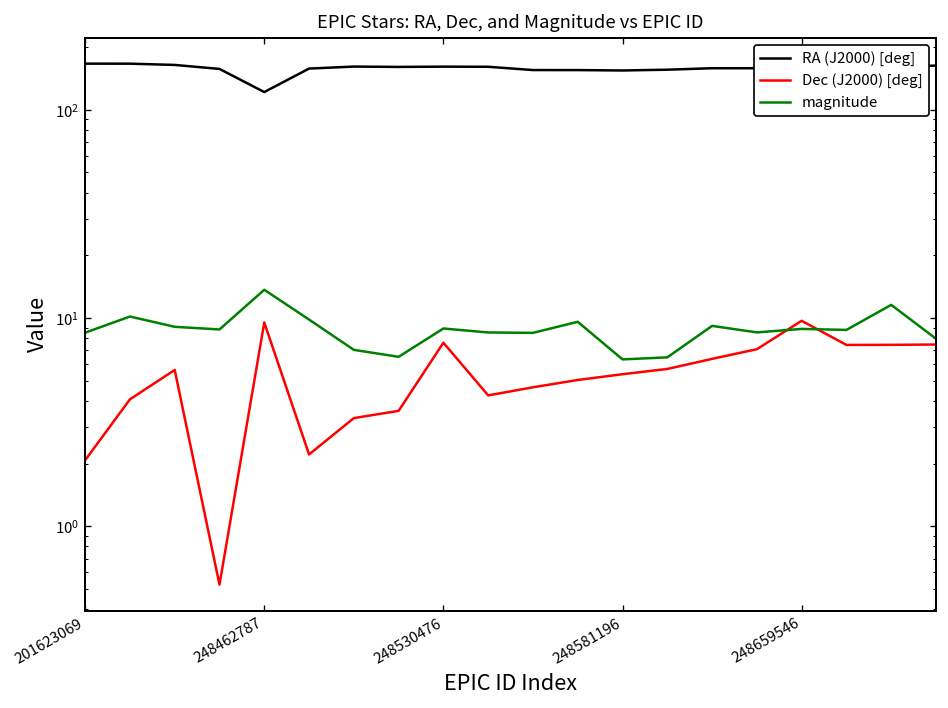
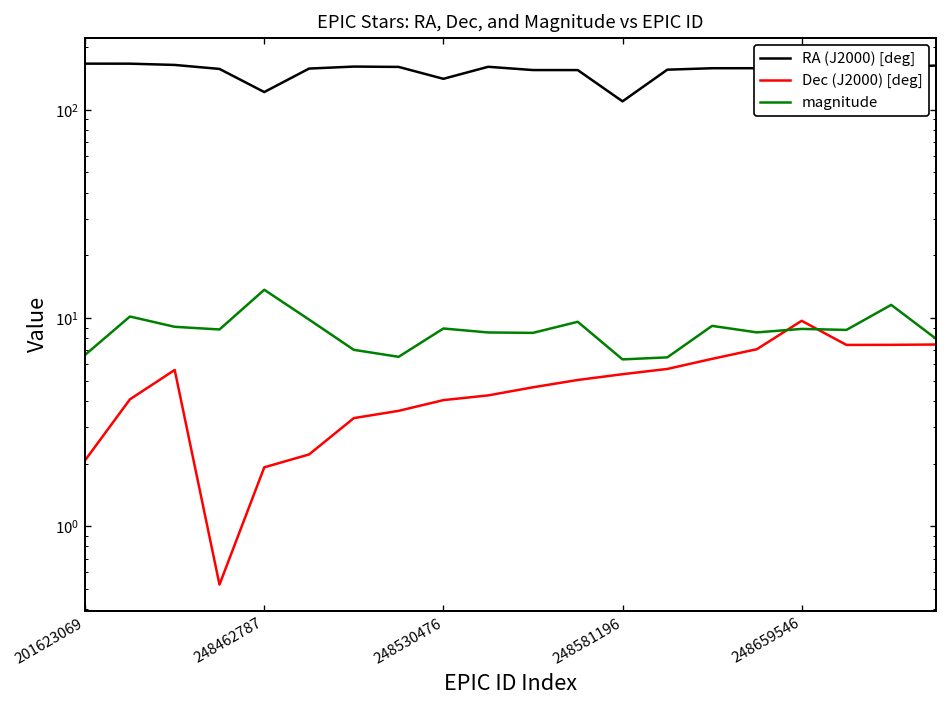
  {
    "RA (J2000) [deg]": {
      "201623069": 170,
      "248462787": 120,
-     "248530476": 160,
-     "248581196": 150
+     "248530476": 140,
+     "248581196": 110
    },
    "Dec (J2000) [deg]": {
      "201623069": 2.1,
-     "248462787": 10,
-     "248530476": 8,
+     "248462787": 1.9,
+     "248530476": 4.0,
      "248581196": 5.4,
      "248659546": 10
    },
    "magnitude": {
-     "201623069": 9,
+     "201623069": 6.7,
      "248462787": 14,
      "248530476": 9,
      "248581196": 6.3,
      "248659546": 9
    }
  }
